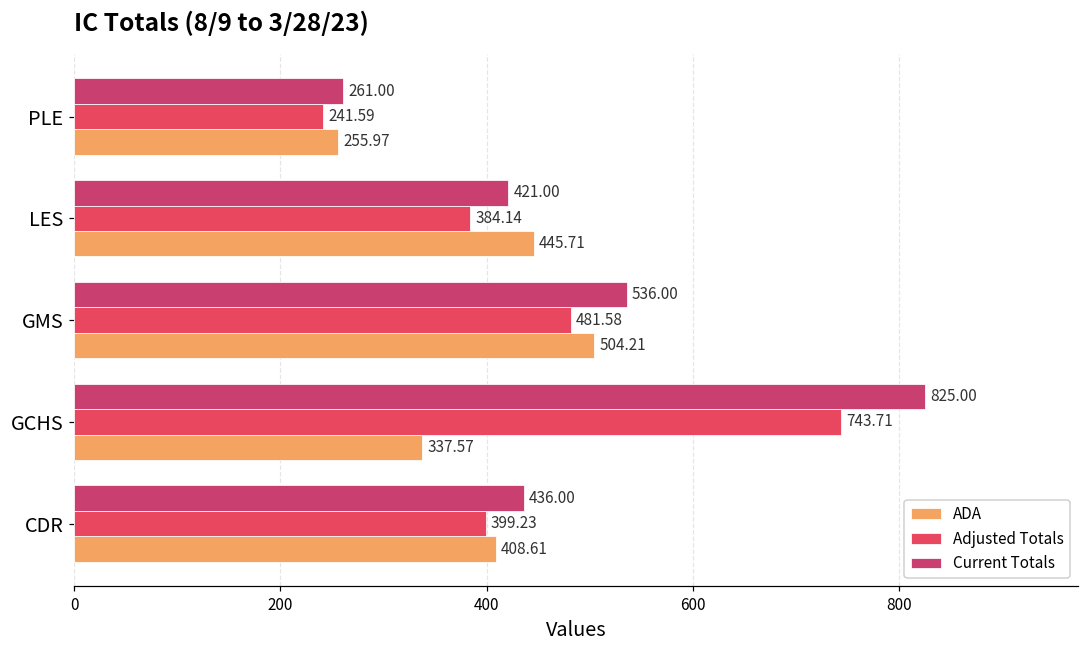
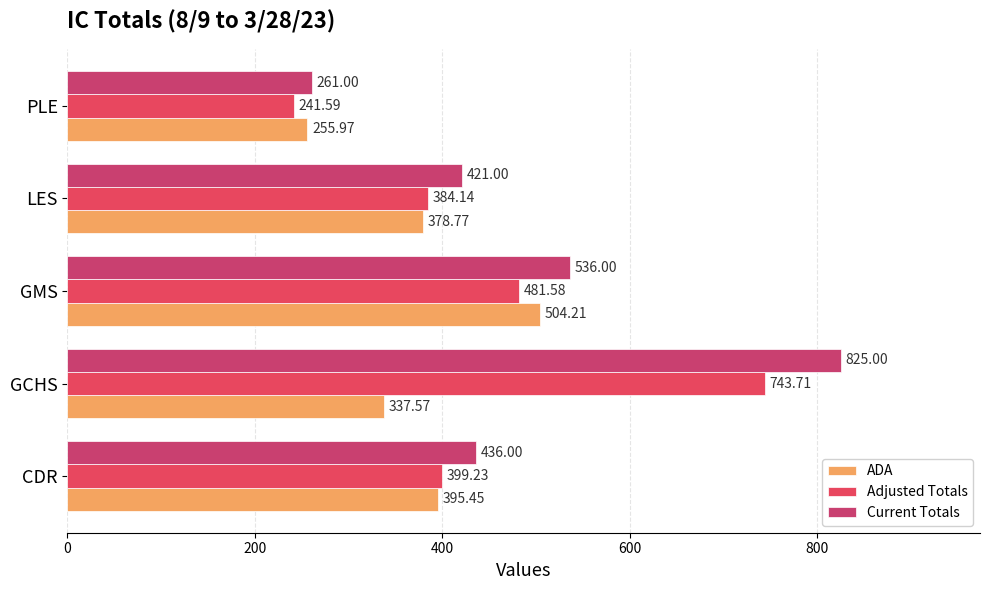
  {
    "ADA": {
      "PLE": 255.97,
-     "LES": 445.71,
+     "LES": 378.77,
      "GMS": 504.21,
      "GCHS": 337.57,
-     "CDR": 408.61
+     "CDR": 395.45
    }
  }
